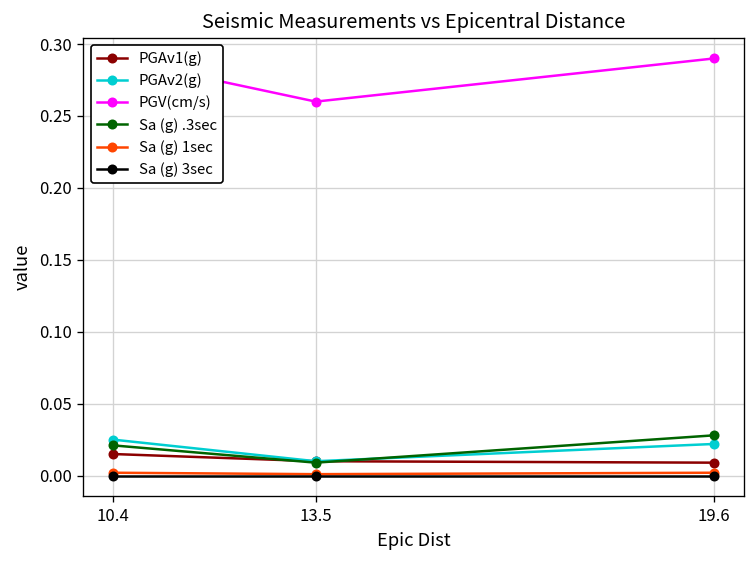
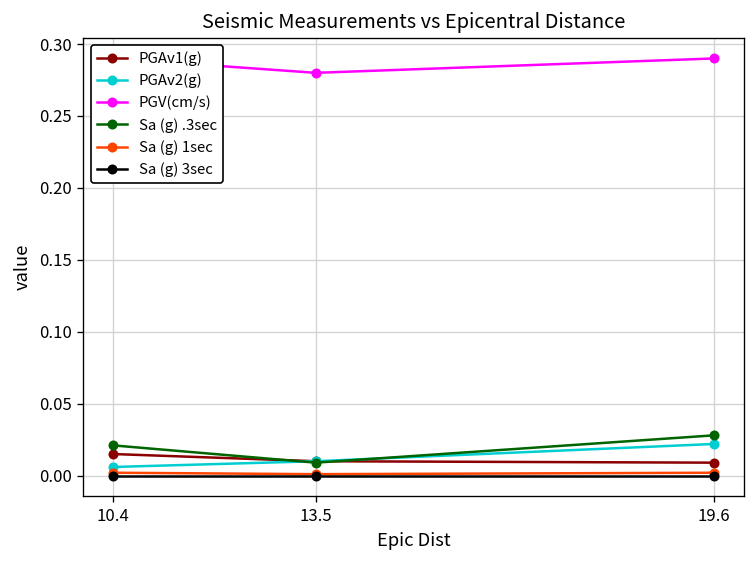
  {
    "PGAv1(g)": {
      "10.4": 0.015,
      "19.6": 0.009
    },
    "PGAv2(g)": {
-     "10.4": 0.025,
+     "10.4": 0.006,
      "19.6": 0.022
    },
    "PGV(cm/s)": {
-     "13.5": 0.26,
+     "13.5": 0.28,
      "19.6": 0.29
    },
    "Sa (g) .3sec": {
      "10.4": 0.021,
      "19.6": 0.028
    }
  }
